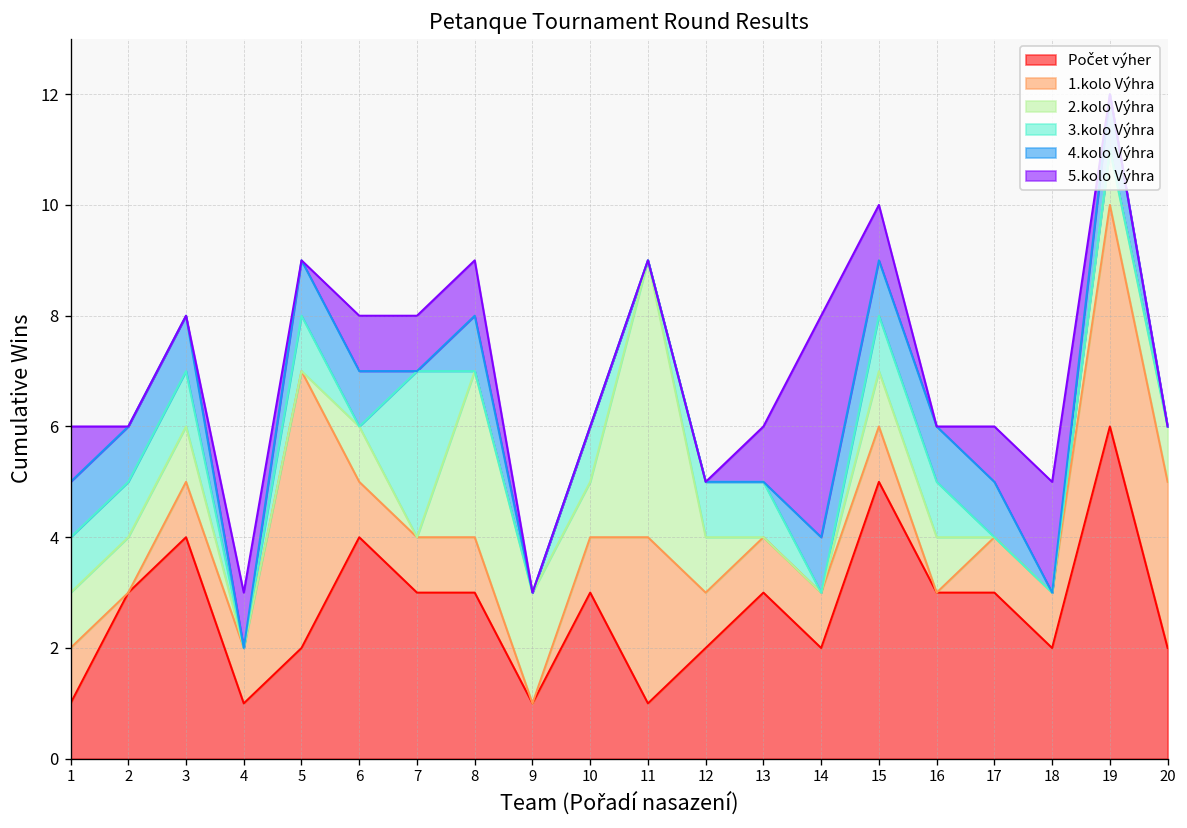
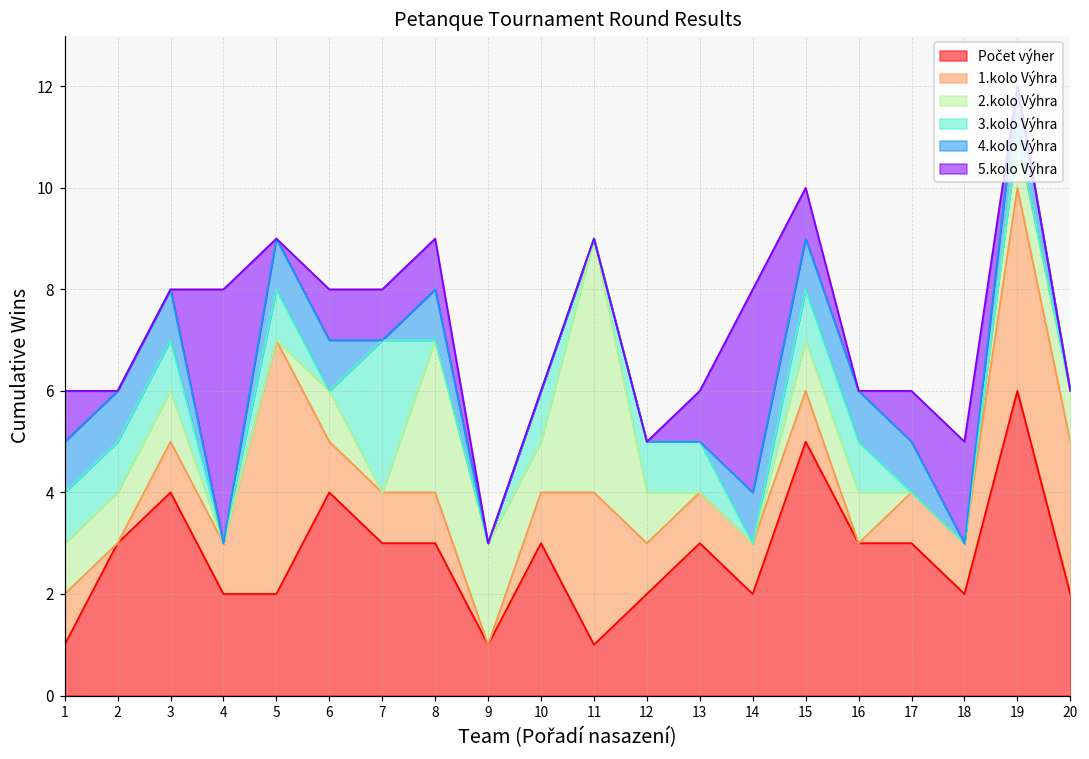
  {
    "Počet výher": {
      "1": 1,
      "3": 4,
-     "4": 1,
+     "4": 2,
      "5": 2,
      "6": 4,
      "7": 3,
      "8": 3,
      "10": 3,
      "11": 1,
      "12": 2,
      "13": 3,
      "14": 2,
      "15": 5,
      "17": 3,
      "18": 2,
      "19": 6,
      "20": 2
    },
    "1.kolo Výhra": {
      "1": 2,
      "3": 5,
      "6": 5,
      "8": 4,
      "10": 4,
      "11": 4,
      "12": 3,
      "15": 6,
      "19": 10,
      "20": 5
    },
    "2.kolo Výhra": {
      "1": 1,
      "2": 1,
      "3": 1,
      "10": 1,
      "12": 1,
      "15": 1,
      "16": 1
    },
    "3.kolo Výhra": {
      "1": 1,
      "2": 1,
      "3": 1,
      "5": 1,
      "15": 1,
      "16": 1
    },
    "4.kolo Výhra": {
      "1": 1,
      "6": 1,
      "8": 1,
      "14": 1,
      "15": 1,
      "17": 1
    },
    "5.kolo Výhra": {
      "1": 1,
-     "4": 1,
+     "4": 5,
      "6": 1,
      "7": 1,
      "8": 1,
      "13": 1,
      "14": 4,
      "15": 1,
      "17": 1,
      "18": 2
    }
  }
